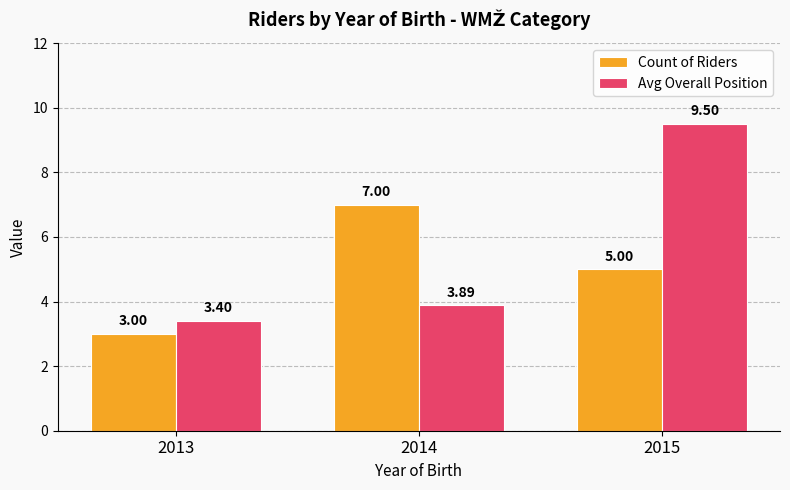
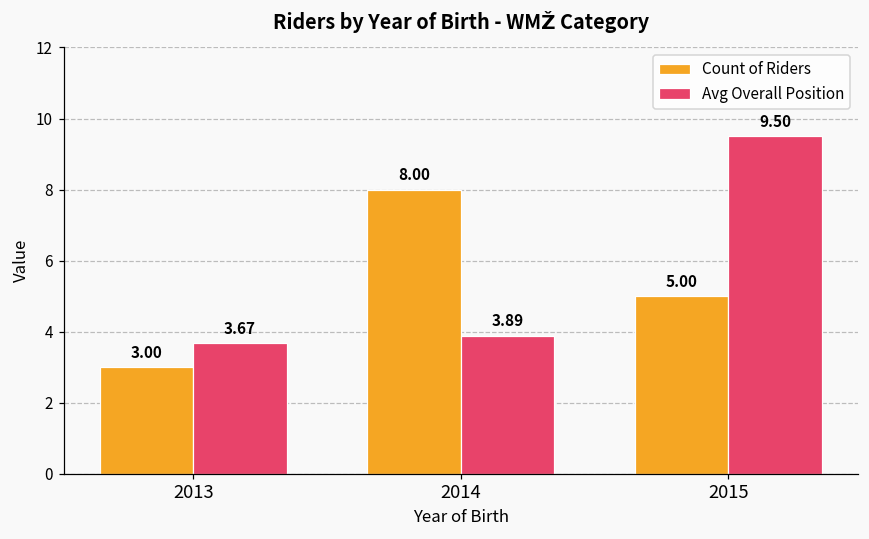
  {
    "Count of Riders": {
      "2013": 3.00,
-     "2014": 7.00,
+     "2014": 8.00,
      "2015": 5.00
    },
    "Avg Overall Position": {
-     "2013": 3.40,
+     "2013": 3.67,
      "2014": 3.89,
      "2015": 9.50
    }
  }
